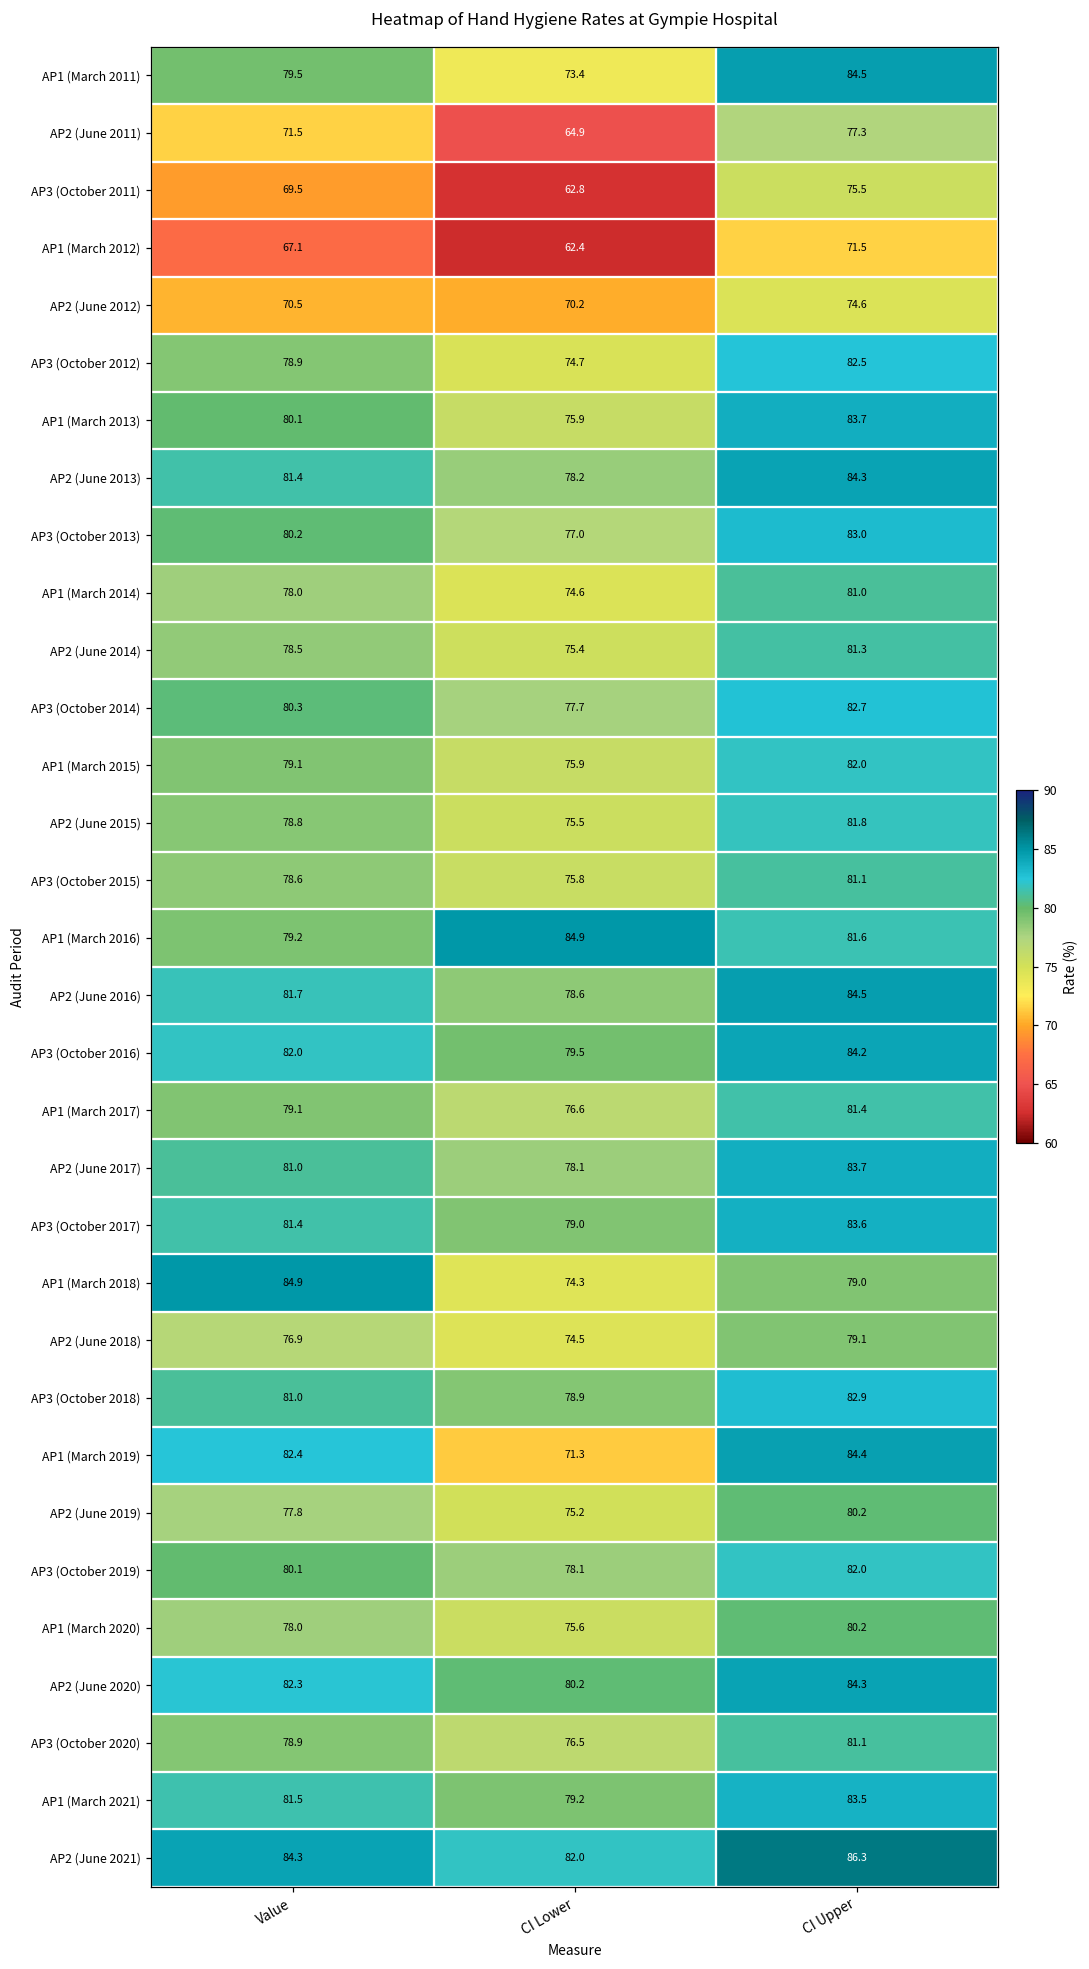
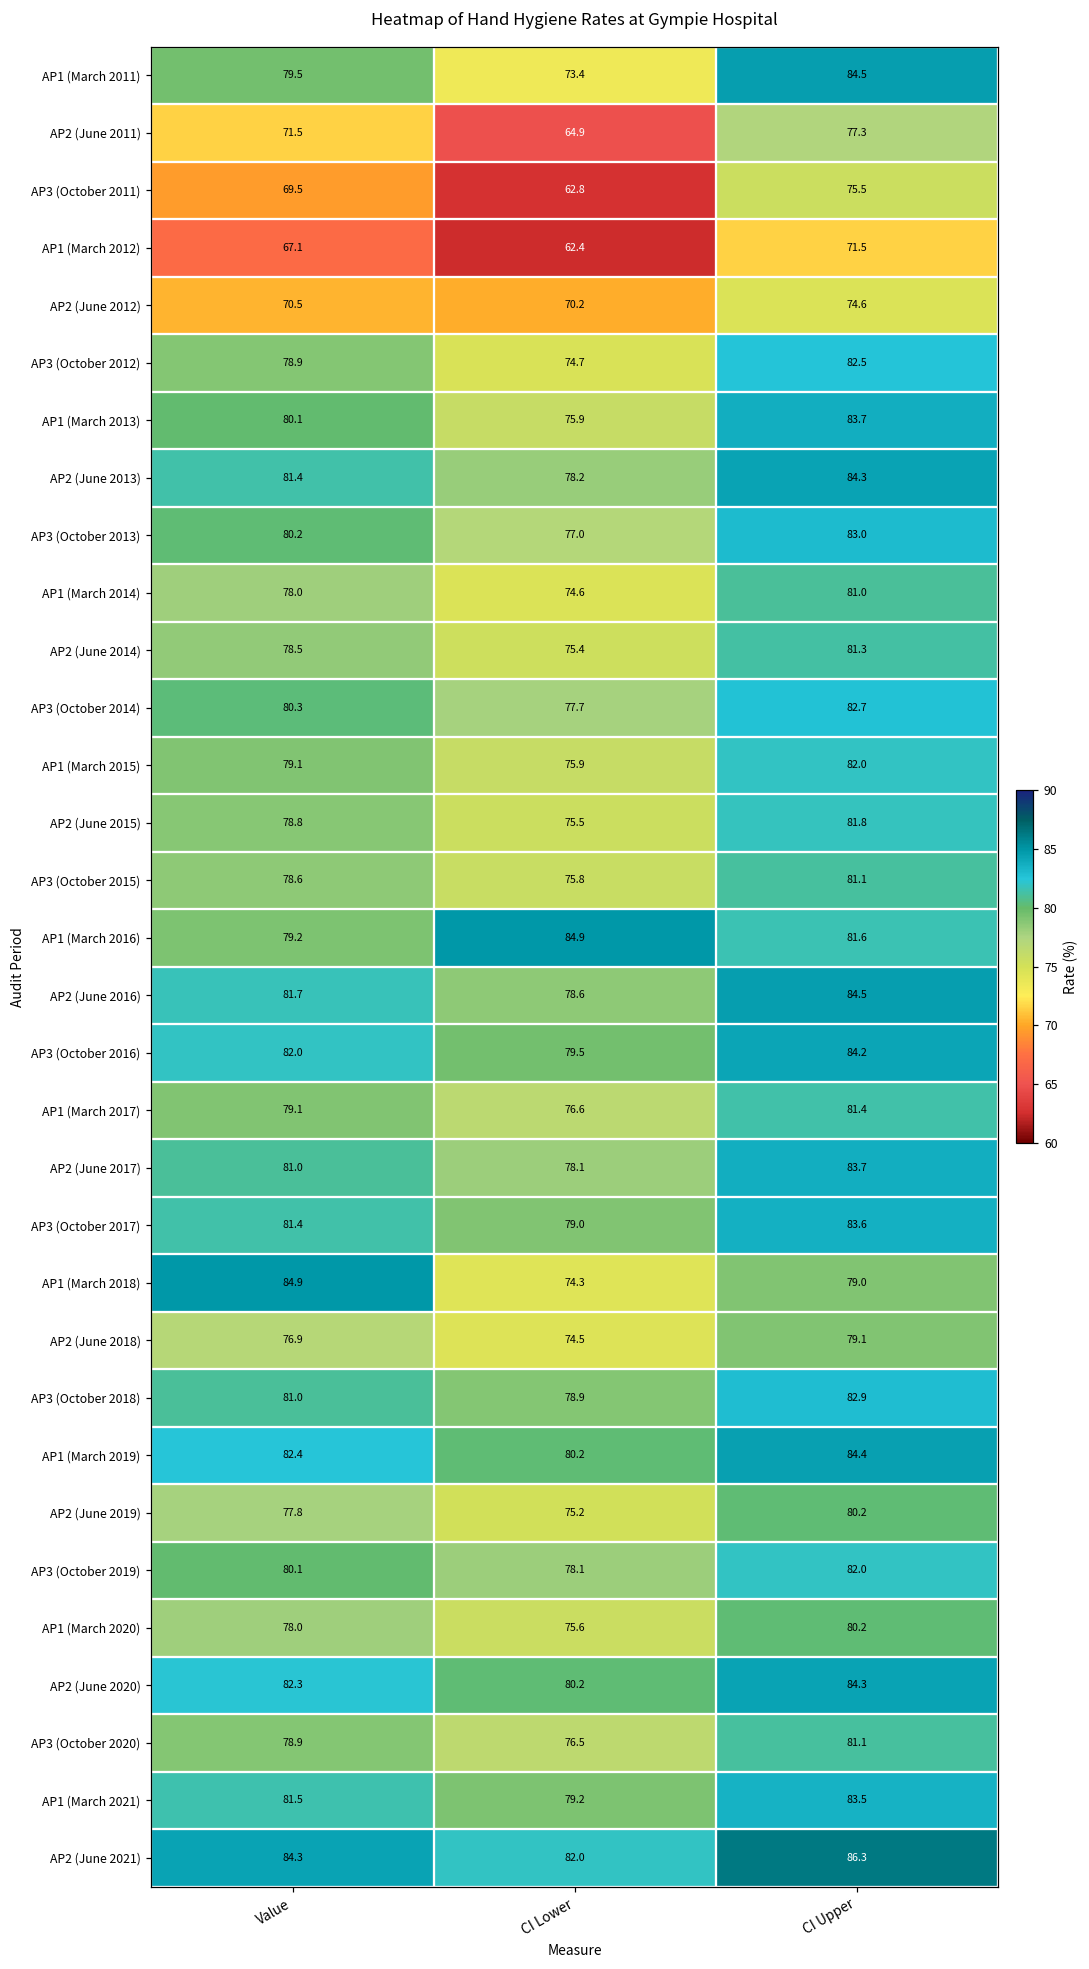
  {
    "AP1 (March 2011)": {
      "Value": 79.5,
      "CI Lower": 73.4,
      "CI Upper": 84.5
    },
    "AP2 (June 2011)": {
      "Value": 71.5,
      "CI Lower": 64.9,
      "CI Upper": 77.3
    },
    "AP3 (October 2011)": {
      "Value": 69.5,
      "CI Lower": 62.8,
      "CI Upper": 75.5
    },
    "AP1 (March 2012)": {
      "Value": 67.1,
      "CI Lower": 62.4,
      "CI Upper": 71.5
    },
    "AP2 (June 2012)": {
      "Value": 70.5,
      "CI Lower": 70.2,
      "CI Upper": 74.6
    },
    "AP3 (October 2012)": {
      "Value": 78.9,
      "CI Lower": 74.7,
      "CI Upper": 82.5
    },
    "AP1 (March 2013)": {
      "Value": 80.1,
      "CI Lower": 75.9,
      "CI Upper": 83.7
    },
    "AP2 (June 2013)": {
      "Value": 81.4,
      "CI Lower": 78.2,
      "CI Upper": 84.3
    },
    "AP3 (October 2013)": {
      "Value": 80.2,
      "CI Lower": 77.0,
      "CI Upper": 83.0
    },
    "AP1 (March 2014)": {
      "Value": 78.0,
      "CI Lower": 74.6,
      "CI Upper": 81.0
    },
    "AP2 (June 2014)": {
      "Value": 78.5,
      "CI Lower": 75.4,
      "CI Upper": 81.3
    },
    "AP3 (October 2014)": {
      "Value": 80.3,
      "CI Lower": 77.7,
      "CI Upper": 82.7
    },
    "AP1 (March 2015)": {
      "Value": 79.1,
      "CI Lower": 75.9,
      "CI Upper": 82.0
    },
    "AP2 (June 2015)": {
      "Value": 78.8,
      "CI Lower": 75.5,
      "CI Upper": 81.8
    },
    "AP3 (October 2015)": {
      "Value": 78.6,
      "CI Lower": 75.8,
      "CI Upper": 81.1
    },
    "AP1 (March 2016)": {
      "Value": 79.2,
      "CI Lower": 84.9,
      "CI Upper": 81.6
    },
    "AP2 (June 2016)": {
      "Value": 81.7,
      "CI Lower": 78.6,
      "CI Upper": 84.5
    },
    "AP3 (October 2016)": {
      "Value": 82.0,
      "CI Lower": 79.5,
      "CI Upper": 84.2
    },
    "AP1 (March 2017)": {
      "Value": 79.1,
      "CI Lower": 76.6,
      "CI Upper": 81.4
    },
    "AP2 (June 2017)": {
      "Value": 81.0,
      "CI Lower": 78.1,
      "CI Upper": 83.7
    },
    "AP3 (October 2017)": {
      "Value": 81.4,
      "CI Lower": 79.0,
      "CI Upper": 83.6
    },
    "AP1 (March 2018)": {
      "Value": 84.9,
      "CI Lower": 74.3,
      "CI Upper": 79.0
    },
    "AP2 (June 2018)": {
      "Value": 76.9,
      "CI Lower": 74.5,
      "CI Upper": 79.1
    },
    "AP3 (October 2018)": {
      "Value": 81.0,
      "CI Lower": 78.9,
      "CI Upper": 82.9
    },
    "AP1 (March 2019)": {
      "Value": 82.4,
-     "CI Lower": 71.3,
+     "CI Lower": 80.2,
      "CI Upper": 84.4
    },
    "AP2 (June 2019)": {
      "Value": 77.8,
      "CI Lower": 75.2,
      "CI Upper": 80.2
    },
    "AP3 (October 2019)": {
      "Value": 80.1,
      "CI Lower": 78.1,
      "CI Upper": 82.0
    },
    "AP1 (March 2020)": {
      "Value": 78.0,
      "CI Lower": 75.6,
      "CI Upper": 80.2
    },
    "AP2 (June 2020)": {
      "Value": 82.3,
      "CI Lower": 80.2,
      "CI Upper": 84.3
    },
    "AP3 (October 2020)": {
      "Value": 78.9,
      "CI Lower": 76.5,
      "CI Upper": 81.1
    },
    "AP1 (March 2021)": {
      "Value": 81.5,
      "CI Lower": 79.2,
      "CI Upper": 83.5
    },
    "AP2 (June 2021)": {
      "Value": 84.3,
      "CI Lower": 82.0,
      "CI Upper": 86.3
    }
  }
